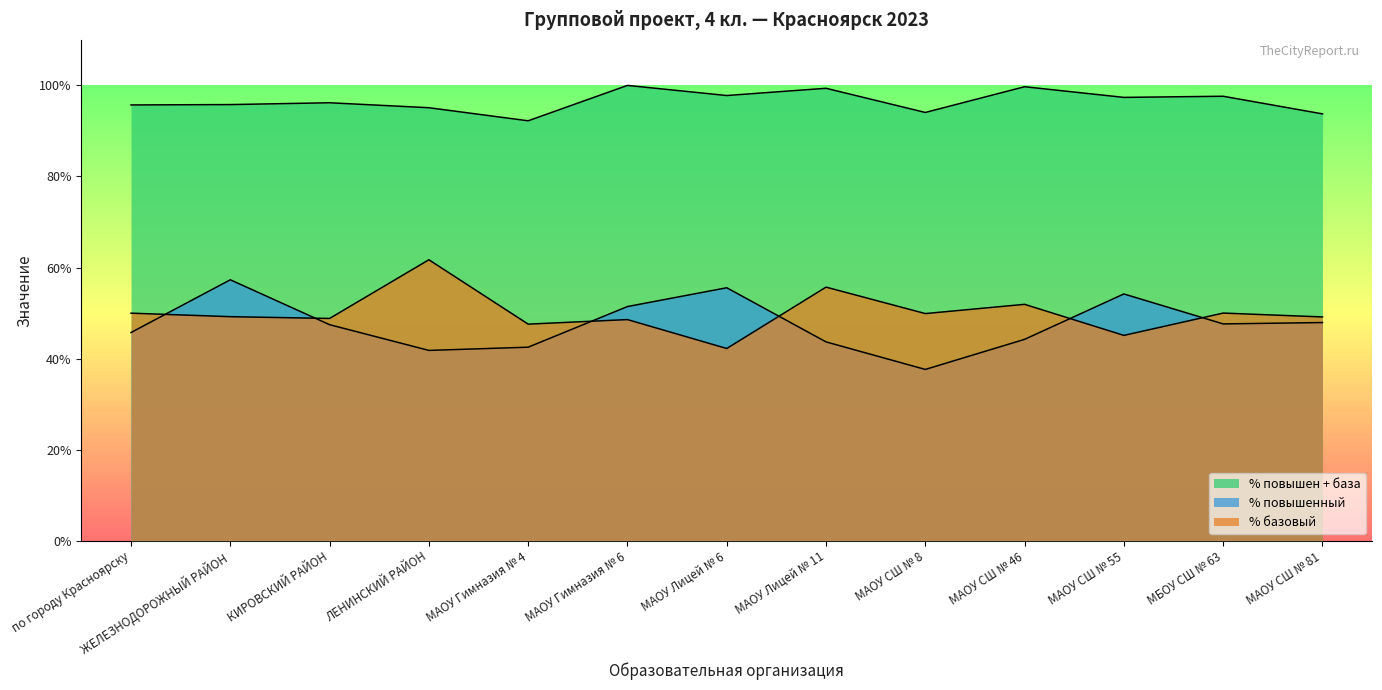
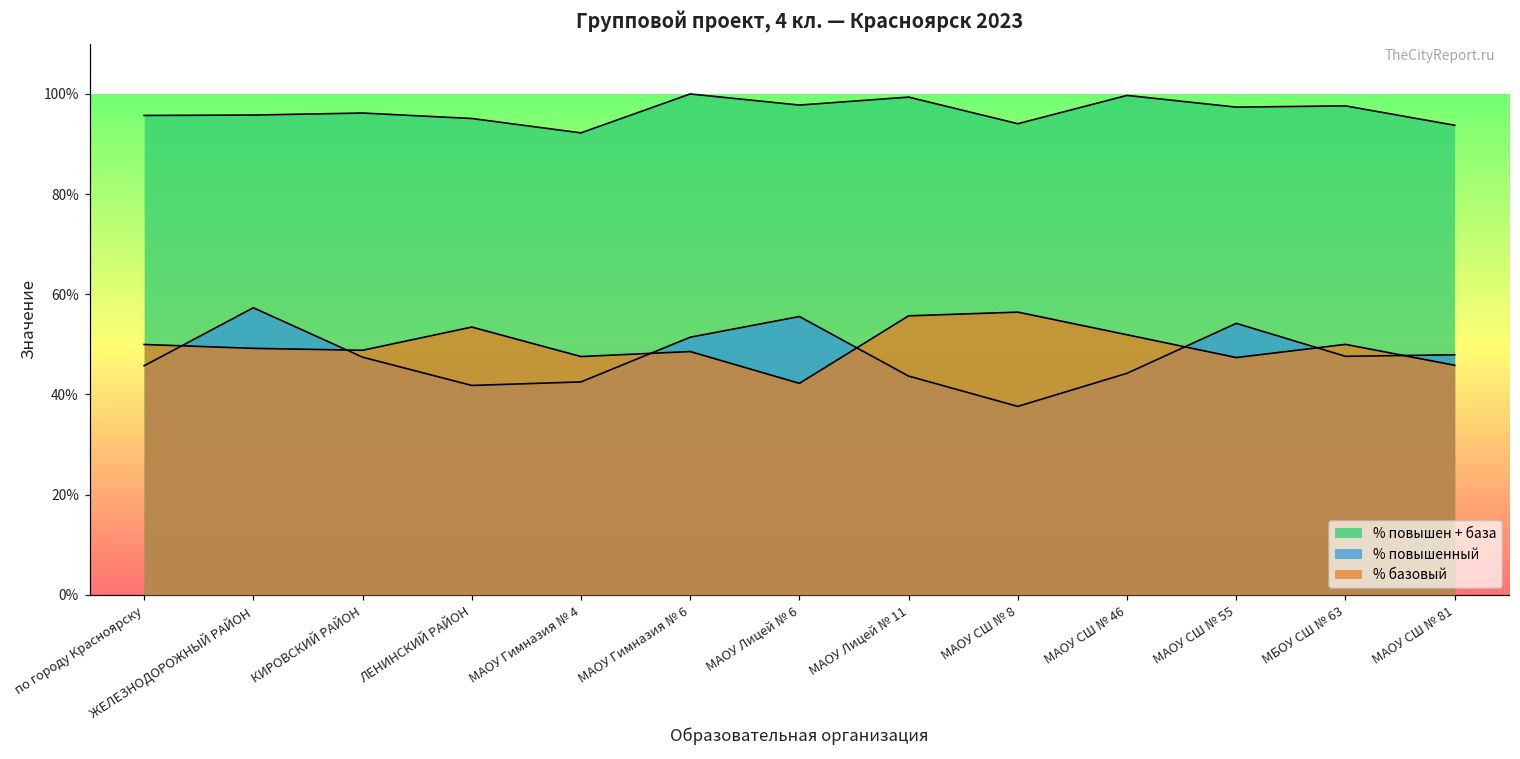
  {
    "% повышен + база": {
      "по городу Красноярску": "96%",
      "ЖЕЛЕЗНОДОРОЖНЫЙ РАЙОН": "96%",
      "КИРОВСКИЙ РАЙОН": "96%",
      "ЛЕНИНСКИЙ РАЙОН": "95%",
      "МАОУ Гимназия № 4": "92%",
      "МАОУ Гимназия № 6": "100%",
      "МАОУ Лицей № 6": "98%",
      "МАОУ Лицей № 11": "99%",
      "МАОУ СШ № 8": "94%",
      "МАОУ СШ № 46": "100%",
      "МАОУ СШ № 55": "97%",
      "МБОУ СШ № 63": "98%",
      "МАОУ СШ № 81": "94%"
    },
    "% повышенный": {
      "по городу Красноярску": "46%",
      "ЖЕЛЕЗНОДОРОЖНЫЙ РАЙОН": "57%",
      "КИРОВСКИЙ РАЙОН": "47%",
      "ЛЕНИНСКИЙ РАЙОН": "42%",
      "МАОУ Гимназия № 4": "43%",
      "МАОУ Гимназия № 6": "51%",
      "МАОУ Лицей № 6": "56%",
      "МАОУ Лицей № 11": "44%",
      "МАОУ СШ № 8": "38%",
      "МАОУ СШ № 46": "44%",
      "МАОУ СШ № 55": "54%",
      "МБОУ СШ № 63": "48%",
      "МАОУ СШ № 81": "48%"
    },
    "% базовый": {
      "по городу Красноярску": "50%",
      "ЖЕЛЕЗНОДОРОЖНЫЙ РАЙОН": "49%",
      "КИРОВСКИЙ РАЙОН": "49%",
-     "ЛЕНИНСКИЙ РАЙОН": "62%",
+     "ЛЕНИНСКИЙ РАЙОН": "53%",
      "МАОУ Гимназия № 4": "48%",
      "МАОУ Гимназия № 6": "49%",
      "МАОУ Лицей № 6": "42%",
      "МАОУ Лицей № 11": "56%",
-     "МАОУ СШ № 8": "50%",
+     "МАОУ СШ № 8": "56%",
      "МАОУ СШ № 46": "52%",
-     "МАОУ СШ № 55": "45%",
+     "МАОУ СШ № 55": "47%",
      "МБОУ СШ № 63": "50%",
-     "МАОУ СШ № 81": "49%"
+     "МАОУ СШ № 81": "46%"
    }
  }
